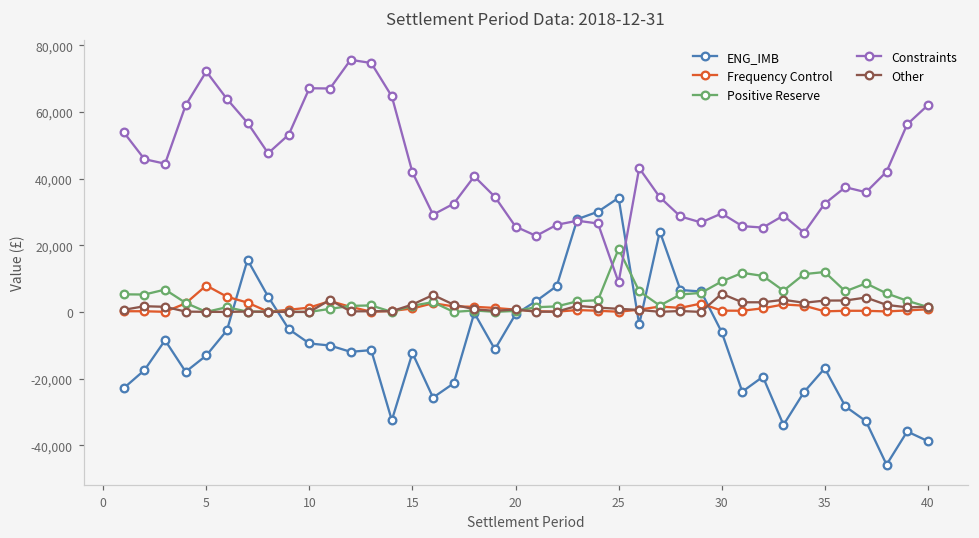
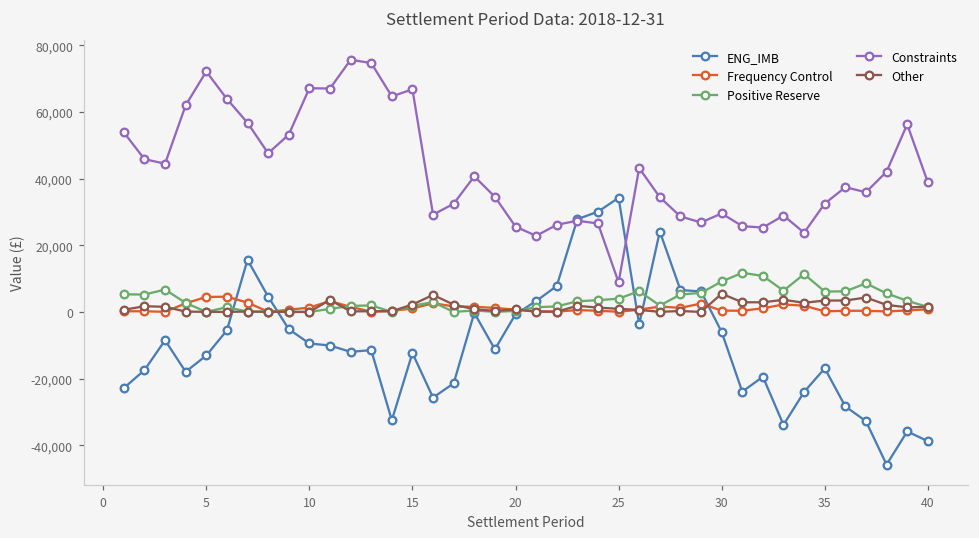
  {
    "ENG_IMB": {
      "5": "-13,000",
      "10": "-9,000",
      "15": "-12,000",
      "20": "-1,000",
      "25": "34,000",
      "30": "-6,000",
      "35": "-17,000",
      "40": "-39,000"
    },
    "Frequency Control": {
-     "5": "8,000",
+     "5": "4,000",
      "10": "1,000",
      "15": "1,000",
      "25": "0",
      "30": "0",
      "35": "0"
    },
    "Positive Reserve": {
-     "25": "19,000",
+     "25": "4,000",
      "30": "9,000",
-     "35": "12,000"
+     "35": "6,000"
    },
    "Constraints": {
      "5": "72,000",
      "10": "67,000",
-     "15": "42,000",
+     "15": "67,000",
      "20": "26,000",
      "25": "9,000",
      "30": "30,000",
      "35": "32,000",
-     "40": "62,000"
+     "40": "39,000"
    },
    "Other": {
      "25": "1,000",
      "30": "5,000",
      "35": "3,000"
    }
  }
